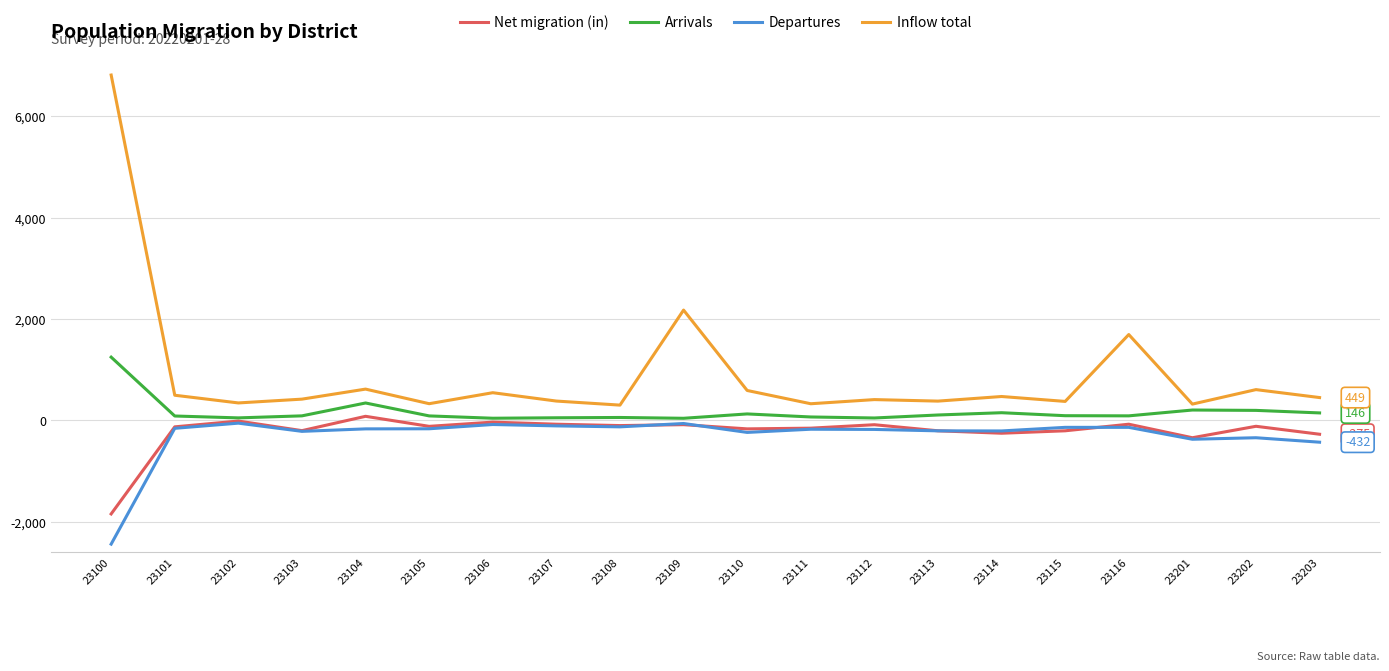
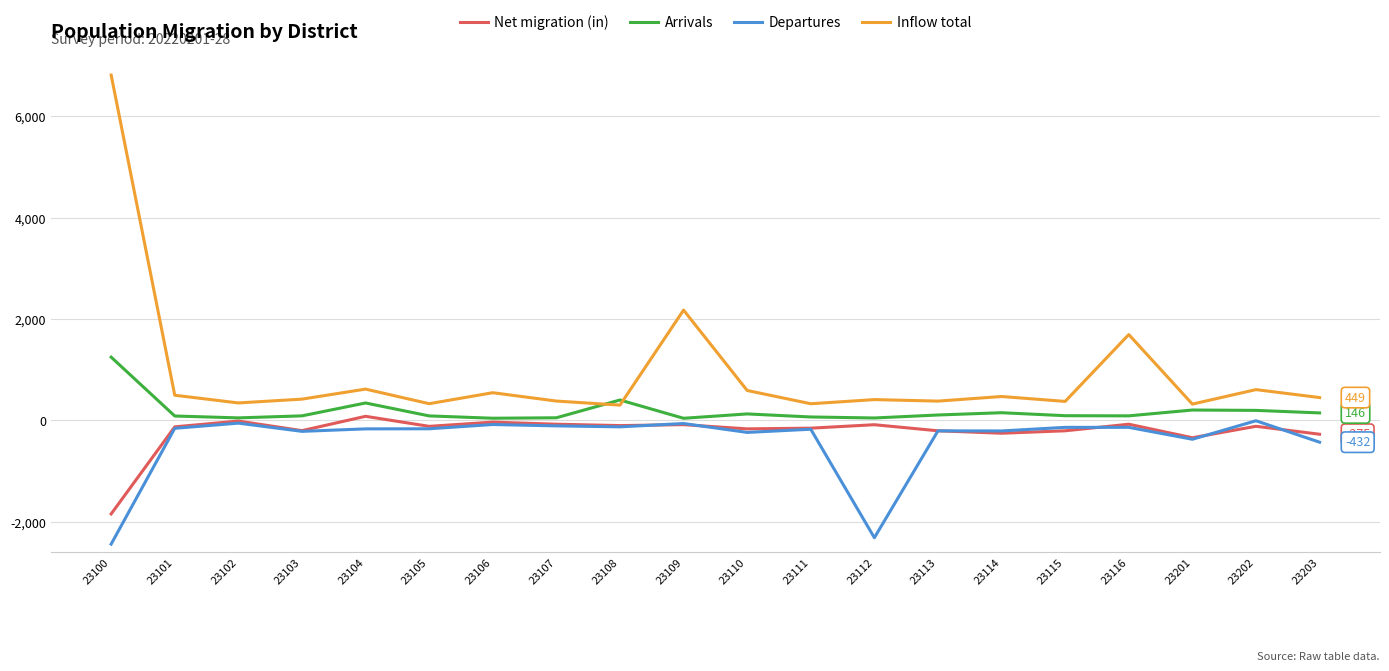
  {
    "Net migration (in)": {
      "23100": "-1,800",
      "23104": "100",
      "23110": "-200",
      "23112": "-100",
      "23115": "-200",
      "23116": "-100",
      "23202": "-100"
    },
    "Arrivals": {
      "23100": "1,200",
      "23101": "100",
      "23102": "0",
      "23103": "100",
      "23104": "300",
      "23105": "100",
      "23106": "0",
      "23107": "100",
-     "23108": "100",
+     "23108": "400",
      "23109": "0",
      "23110": "100",
      "23111": "100",
      "23112": "0",
      "23113": "100",
      "23114": "200",
      "23115": "100",
      "23116": "100",
      "23201": "200",
      "23202": "200"
    },
    "Departures": {
      "23100": "-2,400",
      "23104": "-200",
      "23110": "-200",
-     "23112": "-200",
+     "23112": "-2,300",
      "23115": "-100",
      "23116": "-100",
-     "23202": "-300"
+     "23202": "0"
    },
    "Inflow total": {
      "23100": "6,800",
      "23101": "500",
      "23102": "300",
      "23103": "400",
      "23104": "600",
      "23105": "300",
      "23106": "500",
      "23107": "400",
      "23108": "300",
      "23109": "2,200",
      "23110": "600",
      "23111": "300",
      "23112": "400",
      "23113": "400",
      "23114": "500",
      "23115": "400",
      "23116": "1,700",
      "23201": "300",
      "23202": "600"
    }
  }
